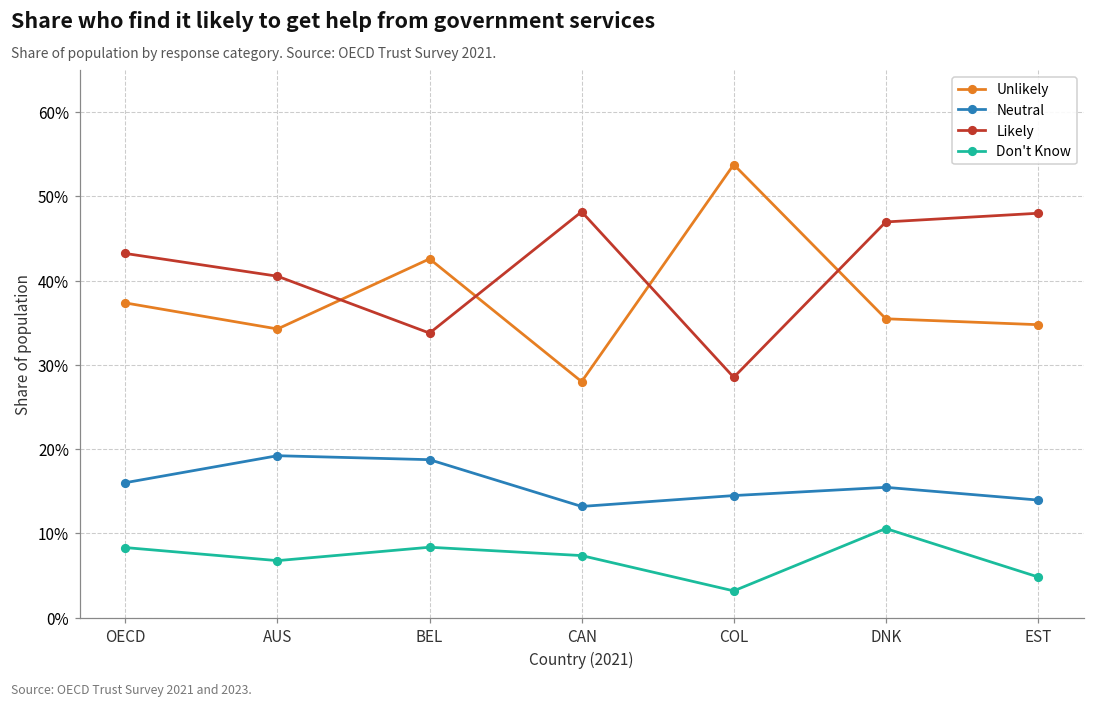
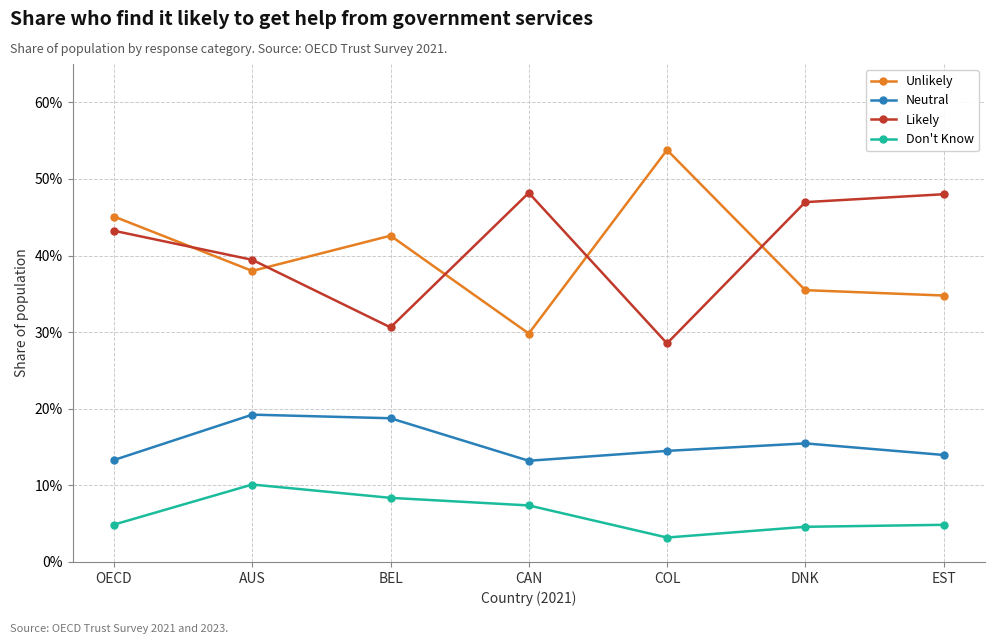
  {
    "Unlikely": {
-     "OECD": "37%",
-     "AUS": "34%",
+     "OECD": "45%",
+     "AUS": "38%",
      "BEL": "43%",
-     "CAN": "28%",
+     "CAN": "30%",
      "COL": "54%",
      "DNK": "35%",
      "EST": "35%"
    },
    "Neutral": {
-     "OECD": "16%",
+     "OECD": "13%",
      "AUS": "19%",
      "BEL": "19%",
      "CAN": "13%",
      "COL": "14%",
      "DNK": "15%",
      "EST": "14%"
    },
    "Likely": {
      "OECD": "43%",
-     "AUS": "41%",
-     "BEL": "34%",
+     "AUS": "39%",
+     "BEL": "31%",
      "CAN": "48%",
      "COL": "29%",
      "DNK": "47%",
      "EST": "48%"
    },
    "Don't Know": {
-     "OECD": "8%",
-     "AUS": "7%",
+     "OECD": "5%",
+     "AUS": "10%",
      "BEL": "8%",
      "CAN": "7%",
      "COL": "3%",
-     "DNK": "11%",
+     "DNK": "5%",
      "EST": "5%"
    }
  }
